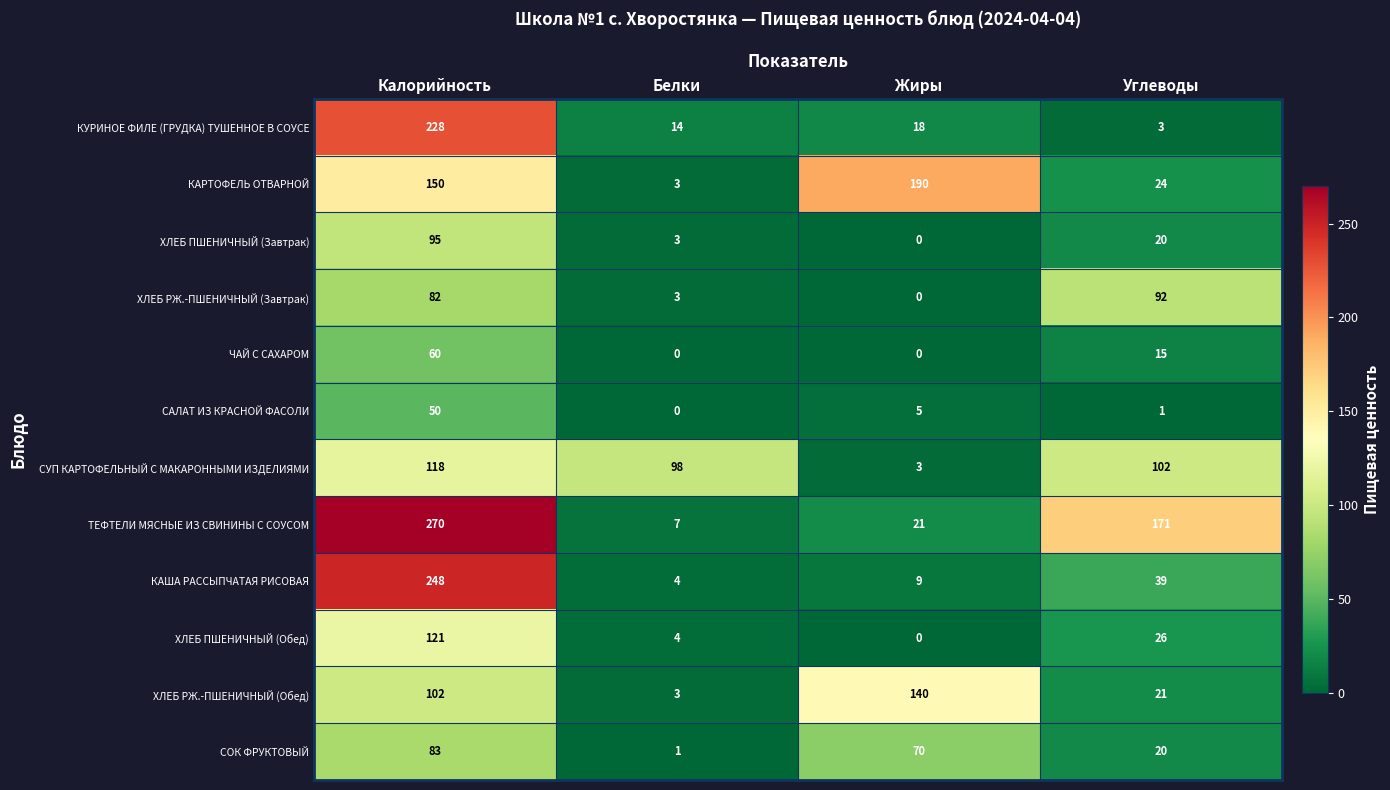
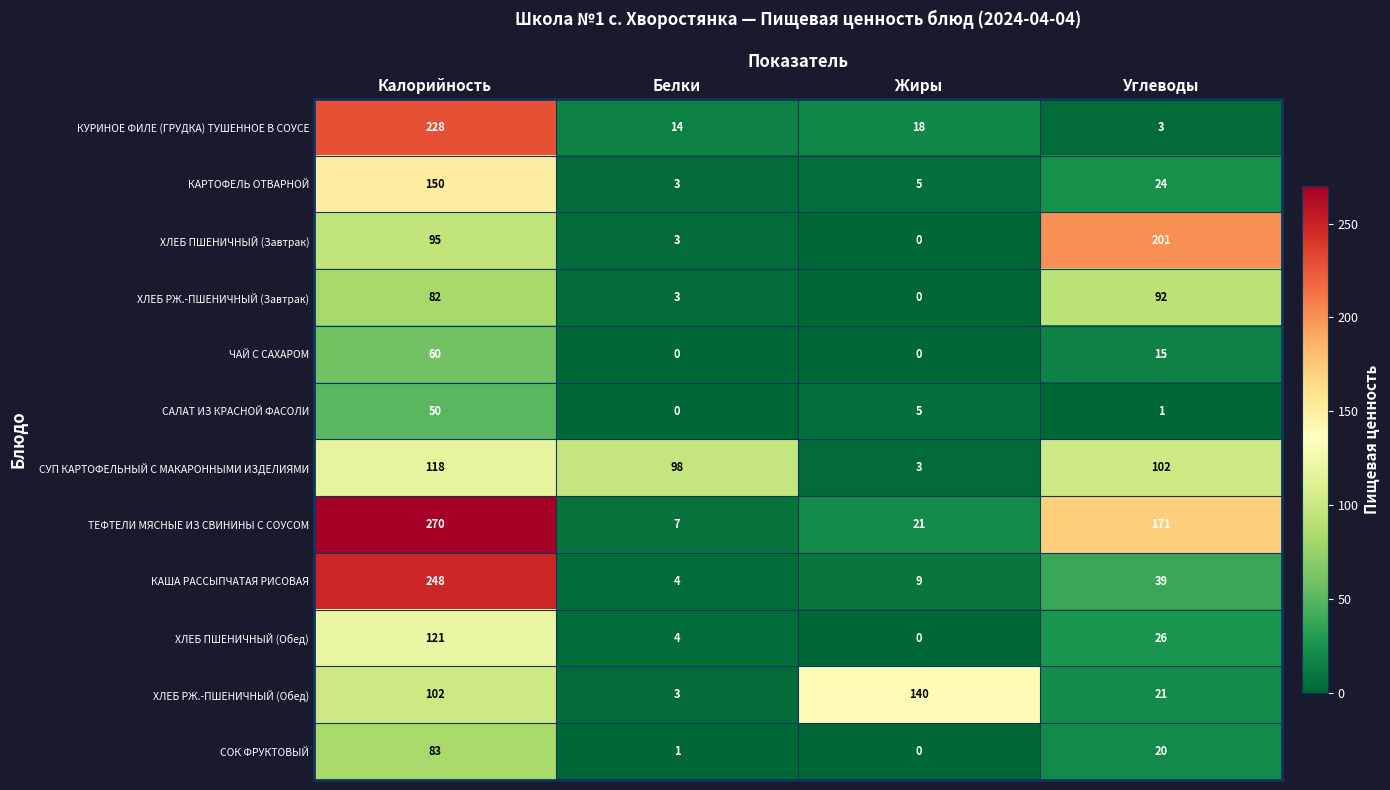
  {
    "КУРИНОЕ ФИЛЕ (ГРУДКА) ТУШЕННОЕ В СОУСЕ": {
      "Калорийность": 228,
      "Белки": 14,
      "Жиры": 18,
      "Углеводы": 3
    },
    "КАРТОФЕЛЬ ОТВАРНОЙ": {
      "Калорийность": 150,
      "Белки": 3,
-     "Жиры": 190,
+     "Жиры": 5,
      "Углеводы": 24
    },
    "ХЛЕБ ПШЕНИЧНЫЙ (Завтрак)": {
      "Калорийность": 95,
      "Белки": 3,
      "Жиры": 0,
-     "Углеводы": 20
+     "Углеводы": 201
    },
    "ХЛЕБ РЖ.-ПШЕНИЧНЫЙ (Завтрак)": {
      "Калорийность": 82,
      "Белки": 3,
      "Жиры": 0,
      "Углеводы": 92
    },
    "ЧАЙ С САХАРОМ": {
      "Калорийность": 60,
      "Белки": 0,
      "Жиры": 0,
      "Углеводы": 15
    },
    "САЛАТ ИЗ КРАСНОЙ ФАСОЛИ": {
      "Калорийность": 50,
      "Белки": 0,
      "Жиры": 5,
      "Углеводы": 1
    },
    "СУП КАРТОФЕЛЬНЫЙ С МАКАРОННЫМИ ИЗДЕЛИЯМИ": {
      "Калорийность": 118,
      "Белки": 98,
      "Жиры": 3,
      "Углеводы": 102
    },
    "ТЕФТЕЛИ МЯСНЫЕ ИЗ СВИНИНЫ С СОУСОМ": {
      "Калорийность": 270,
      "Белки": 7,
      "Жиры": 21,
      "Углеводы": 171
    },
    "КАША РАССЫПЧАТАЯ РИСОВАЯ": {
      "Калорийность": 248,
      "Белки": 4,
      "Жиры": 9,
      "Углеводы": 39
    },
    "ХЛЕБ ПШЕНИЧНЫЙ (Обед)": {
      "Калорийность": 121,
      "Белки": 4,
      "Жиры": 0,
      "Углеводы": 26
    },
    "ХЛЕБ РЖ.-ПШЕНИЧНЫЙ (Обед)": {
      "Калорийность": 102,
      "Белки": 3,
      "Жиры": 140,
      "Углеводы": 21
    },
    "СОК ФРУКТОВЫЙ": {
      "Калорийность": 83,
      "Белки": 1,
-     "Жиры": 70,
+     "Жиры": 0,
      "Углеводы": 20
    }
  }
